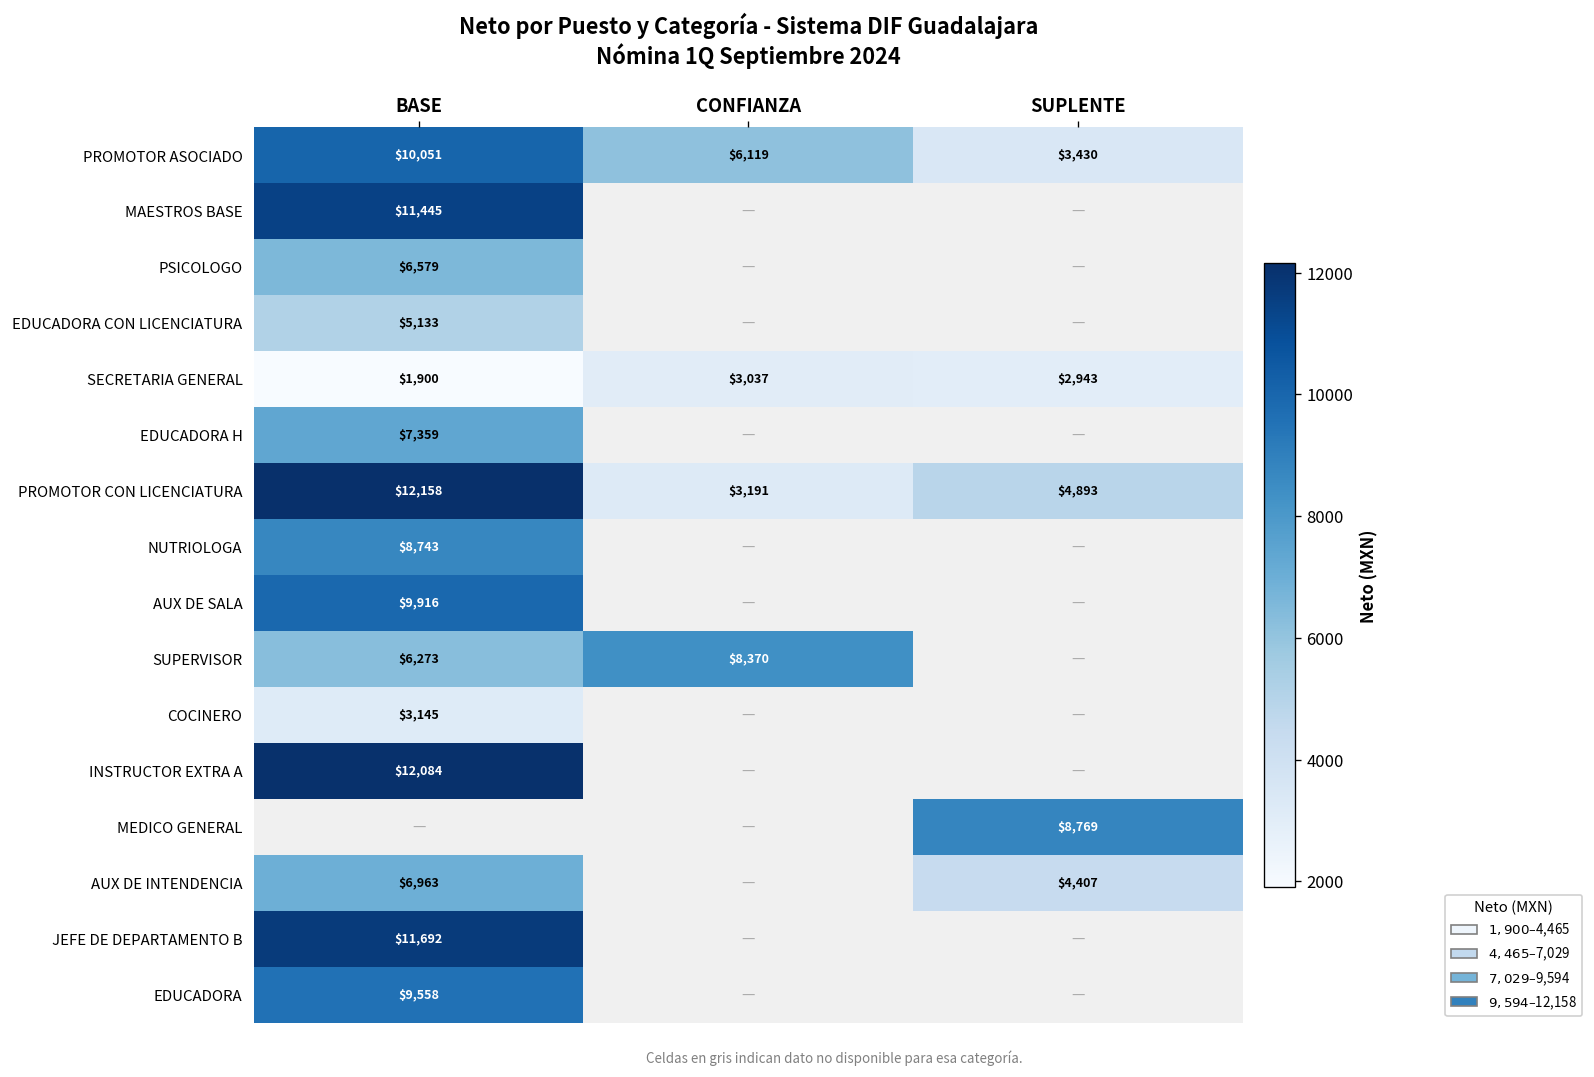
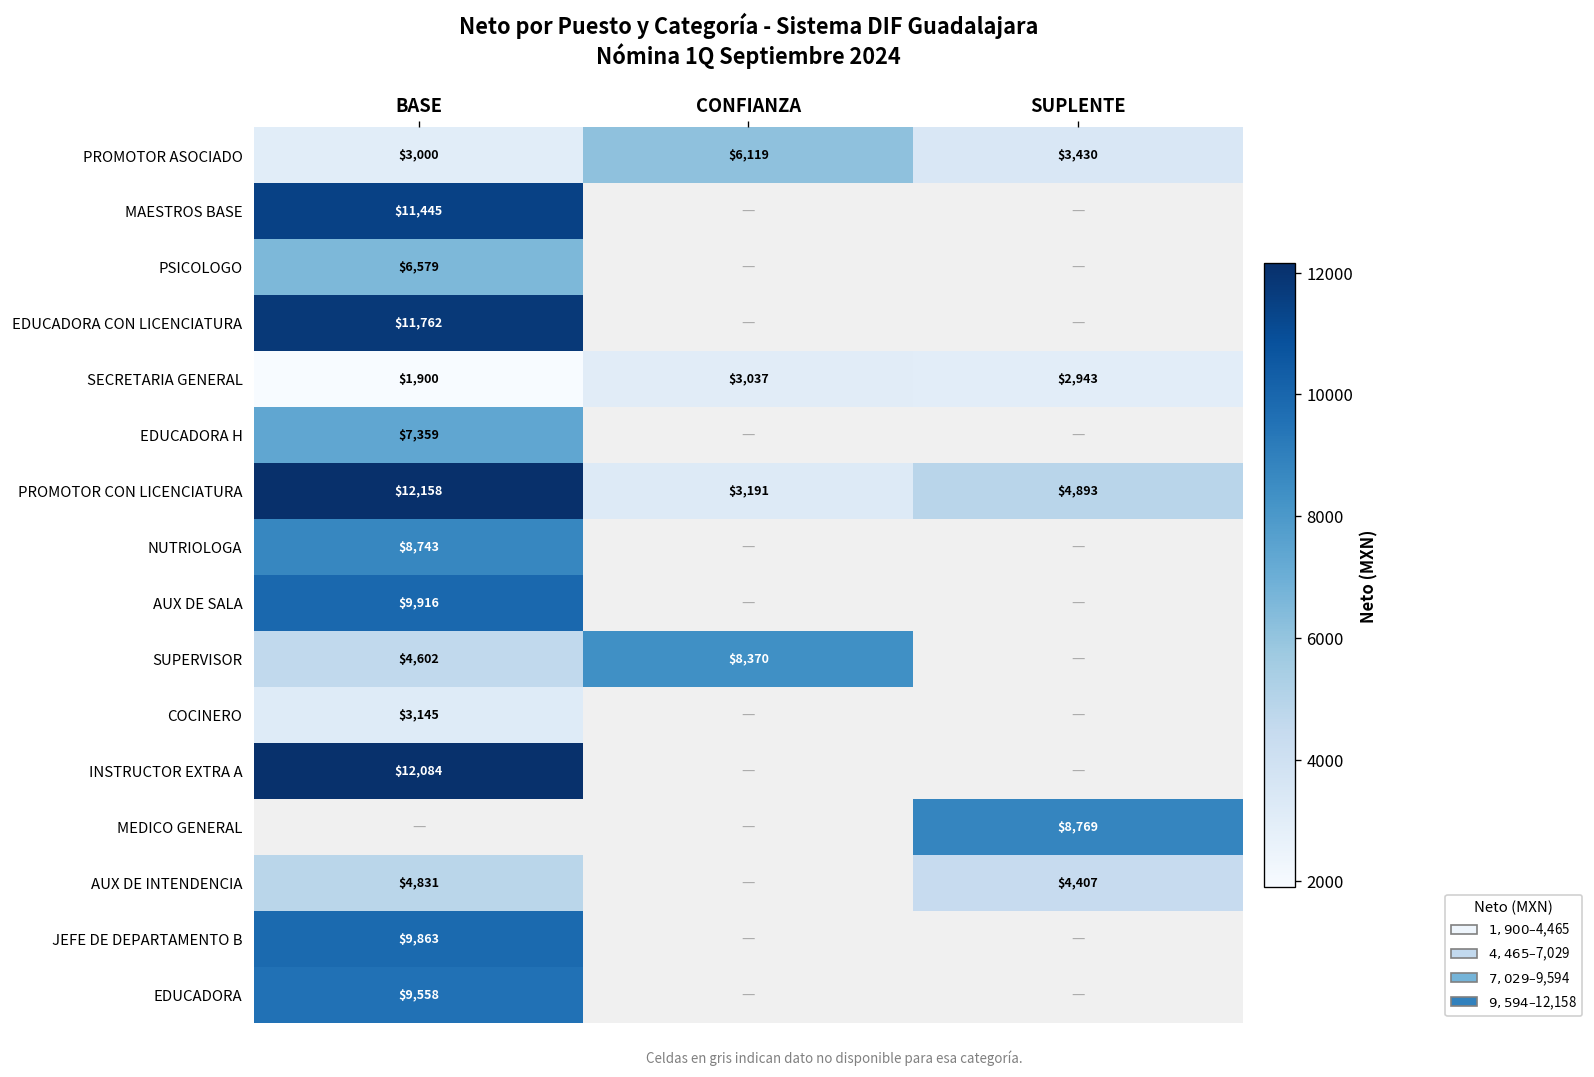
  {
    "PROMOTOR ASOCIADO": {
-     "BASE": "$10,051",
+     "BASE": "$3,000",
      "CONFIANZA": "$6,119",
      "SUPLENTE": "$3,430"
    },
    "MAESTROS BASE": {
      "BASE": "$11,445"
    },
    "PSICOLOGO": {
      "BASE": "$6,579"
    },
    "EDUCADORA CON LICENCIATURA": {
-     "BASE": "$5,133"
+     "BASE": "$11,762"
    },
    "SECRETARIA GENERAL": {
      "BASE": "$1,900",
      "CONFIANZA": "$3,037",
      "SUPLENTE": "$2,943"
    },
    "EDUCADORA H": {
      "BASE": "$7,359"
    },
    "PROMOTOR CON LICENCIATURA": {
      "BASE": "$12,158",
      "CONFIANZA": "$3,191",
      "SUPLENTE": "$4,893"
    },
    "NUTRIOLOGA": {
      "BASE": "$8,743"
    },
    "AUX DE SALA": {
      "BASE": "$9,916"
    },
    "SUPERVISOR": {
-     "BASE": "$6,273",
+     "BASE": "$4,602",
      "CONFIANZA": "$8,370"
    },
    "COCINERO": {
      "BASE": "$3,145"
    },
    "INSTRUCTOR EXTRA A": {
      "BASE": "$12,084"
    },
    "MEDICO GENERAL": {
      "SUPLENTE": "$8,769"
    },
    "AUX DE INTENDENCIA": {
-     "BASE": "$6,963",
+     "BASE": "$4,831",
      "SUPLENTE": "$4,407"
    },
    "JEFE DE DEPARTAMENTO B": {
-     "BASE": "$11,692"
+     "BASE": "$9,863"
    },
    "EDUCADORA": {
      "BASE": "$9,558"
    }
  }
